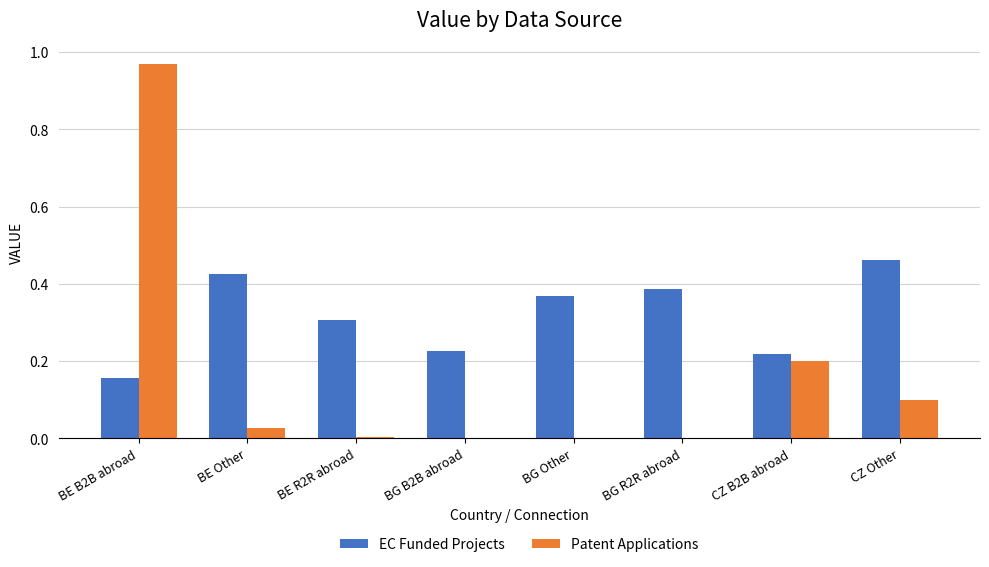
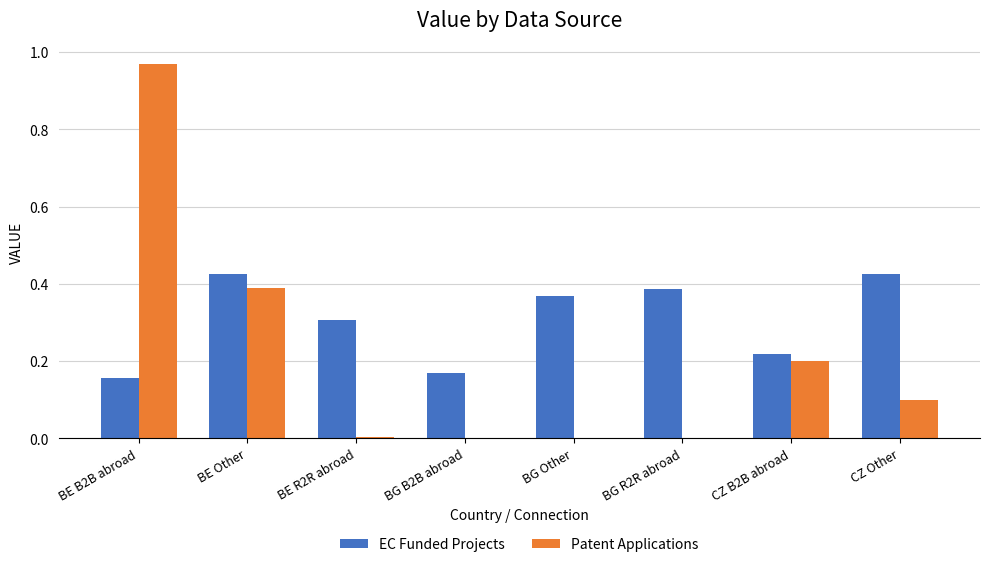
  {
    "EC Funded Projects": {
      "BE B2B abroad": 0.16,
      "BE Other": 0.43,
      "BE R2R abroad": 0.31,
-     "BG B2B abroad": 0.23,
+     "BG B2B abroad": 0.17,
      "BG Other": 0.37,
      "BG R2R abroad": 0.39,
      "CZ B2B abroad": 0.22,
-     "CZ Other": 0.46
+     "CZ Other": 0.43
    },
    "Patent Applications": {
      "BE B2B abroad": 0.97,
-     "BE Other": 0.03,
+     "BE Other": 0.39,
      "BG B2B abroad": 0.00,
      "BG Other": 0.00,
      "BG R2R abroad": 0.00,
      "CZ B2B abroad": 0.20,
      "CZ Other": 0.10
    }
  }
